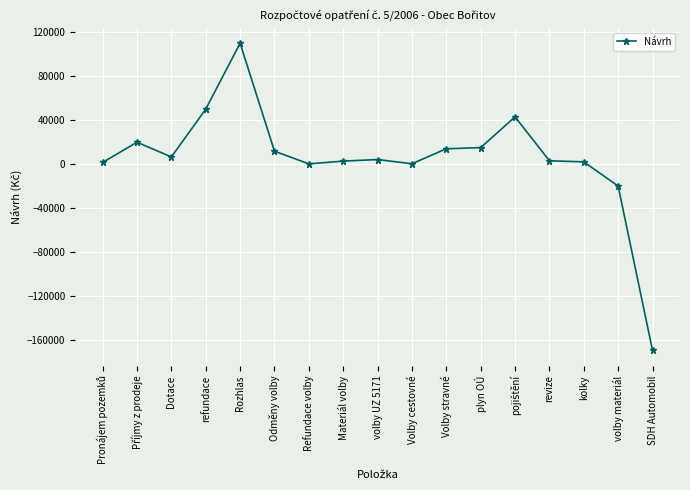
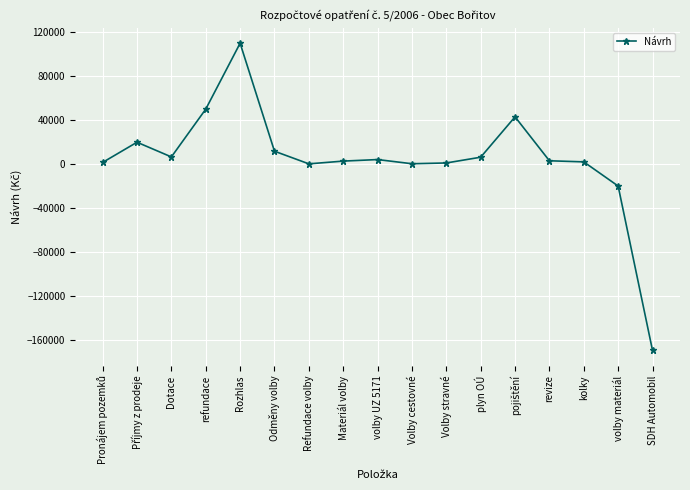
  {
    "Pronájem pozemků": 2000,
    "Příjmy z prodeje": 20000,
    "Dotace": 7000,
    "refundace": 50000,
    "Rozhlas": 110000,
    "Odměny volby": 12000,
    "Refundace volby": 0,
    "Materiál volby": 3000,
    "volby UZ 5171": 4000,
    "Volby cestovné": 0,
-   "Volby stravné": 14000,
-   "plyn OÚ": 15000,
+   "Volby stravné": 1000,
+   "plyn OÚ": 6000,
    "pojištění": 43000,
    "revize": 3000,
    "kolky": 2000,
    "volby materiál": -20000,
    "SDH Automobil": -170000
  }
